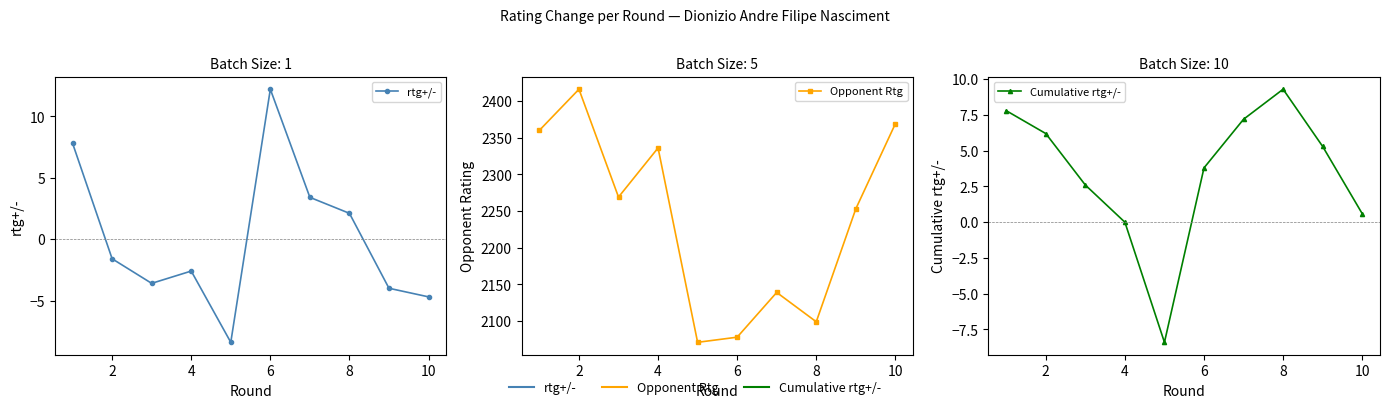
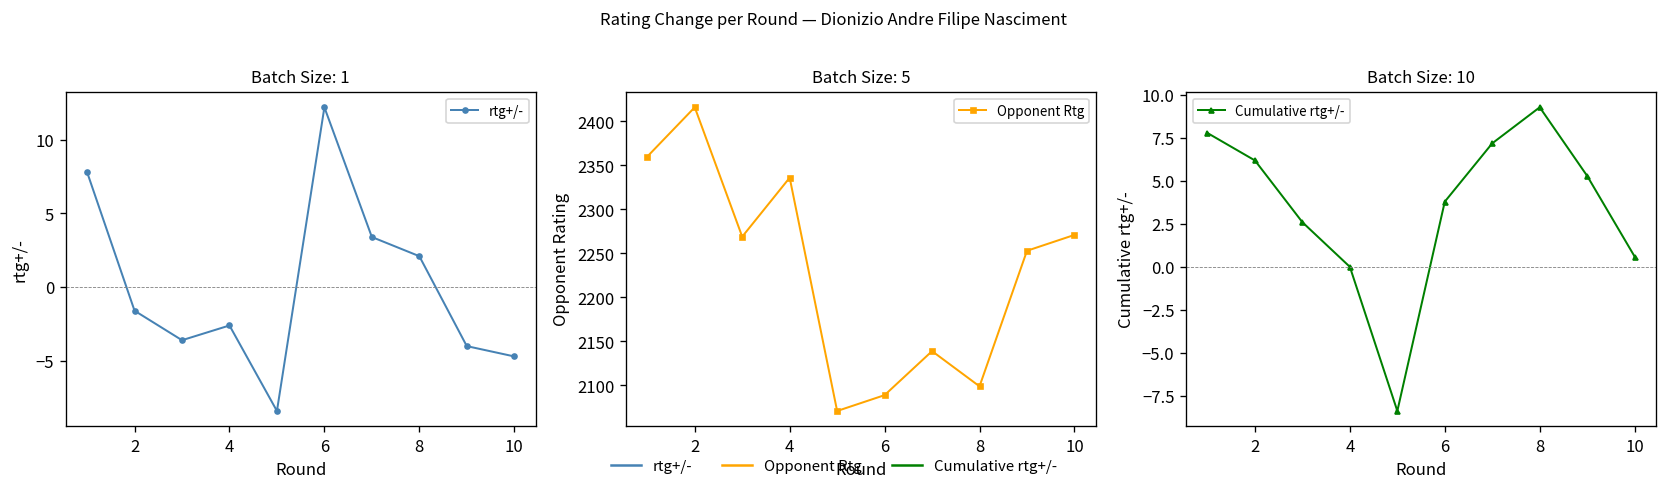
  {
    "Batch Size: 1": {
      "2": -1.6,
      "4": -2.6,
      "6": 12.2,
      "8": 2.1,
      "10": -4.7
    },
    "Batch Size: 5": {
      "2": 2420,
      "4": 2340,
-     "6": 2080,
+     "6": 2090,
      "8": 2100,
-     "10": 2370
+     "10": 2270
    },
    "Batch Size: 10": {
      "2": 6.2,
      "4": 0.0,
      "6": 3.8,
      "8": 9.3,
      "10": 0.6
    }
  }
